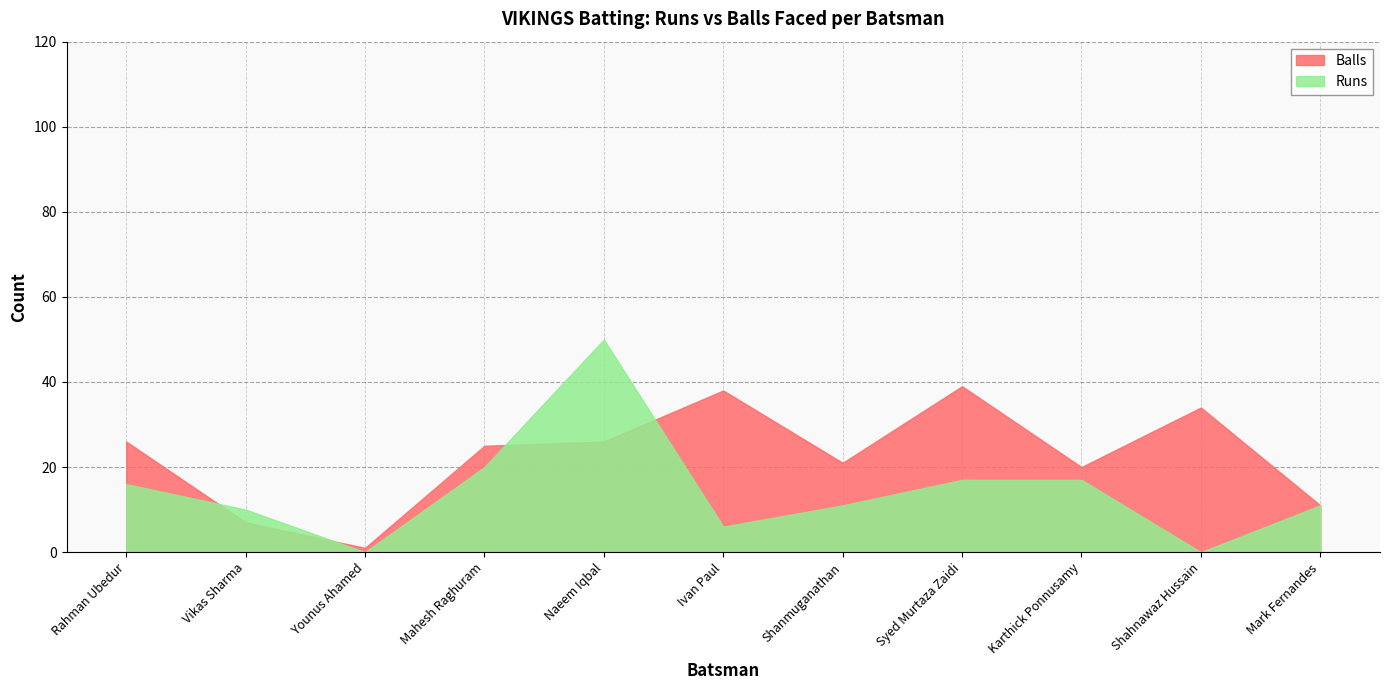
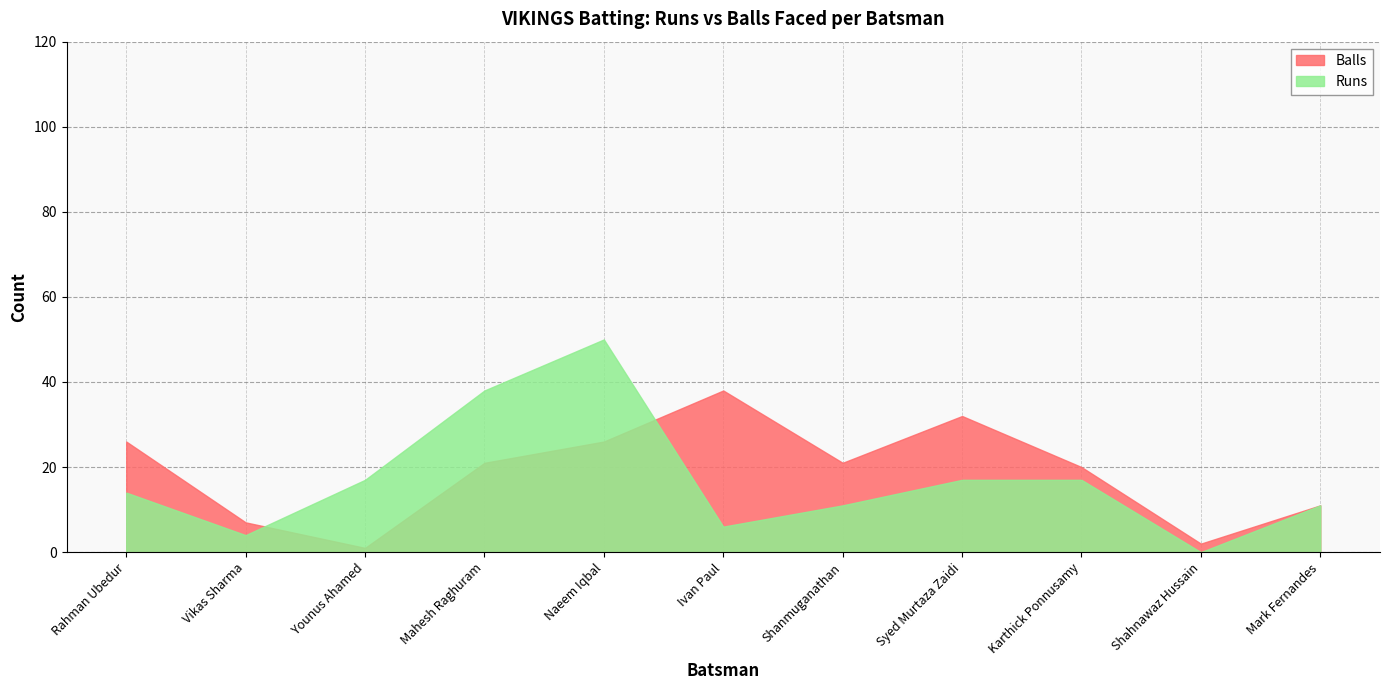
  {
    "Balls": {
      "Rahman Ubedur": 26,
      "Vikas Sharma": 7,
      "Younus Ahamed": 1,
-     "Mahesh Raghuram": 25,
+     "Mahesh Raghuram": 21,
      "Naeem Iqbal": 26,
      "Ivan Paul": 38,
      "Shanmuganathan": 21,
-     "Syed Murtaza Zaidi": 39,
+     "Syed Murtaza Zaidi": 32,
      "Karthick Ponnusamy": 20,
-     "Shahnawaz Hussain": 34
+     "Shahnawaz Hussain": 2
    },
    "Runs": {
-     "Rahman Ubedur": 16,
-     "Vikas Sharma": 10,
-     "Younus Ahamed": 0,
-     "Mahesh Raghuram": 20,
+     "Rahman Ubedur": 14,
+     "Vikas Sharma": 4,
+     "Younus Ahamed": 17,
+     "Mahesh Raghuram": 38,
      "Naeem Iqbal": 50,
      "Ivan Paul": 6,
      "Shanmuganathan": 11,
      "Syed Murtaza Zaidi": 17,
      "Karthick Ponnusamy": 17,
      "Shahnawaz Hussain": 0
    }
  }
